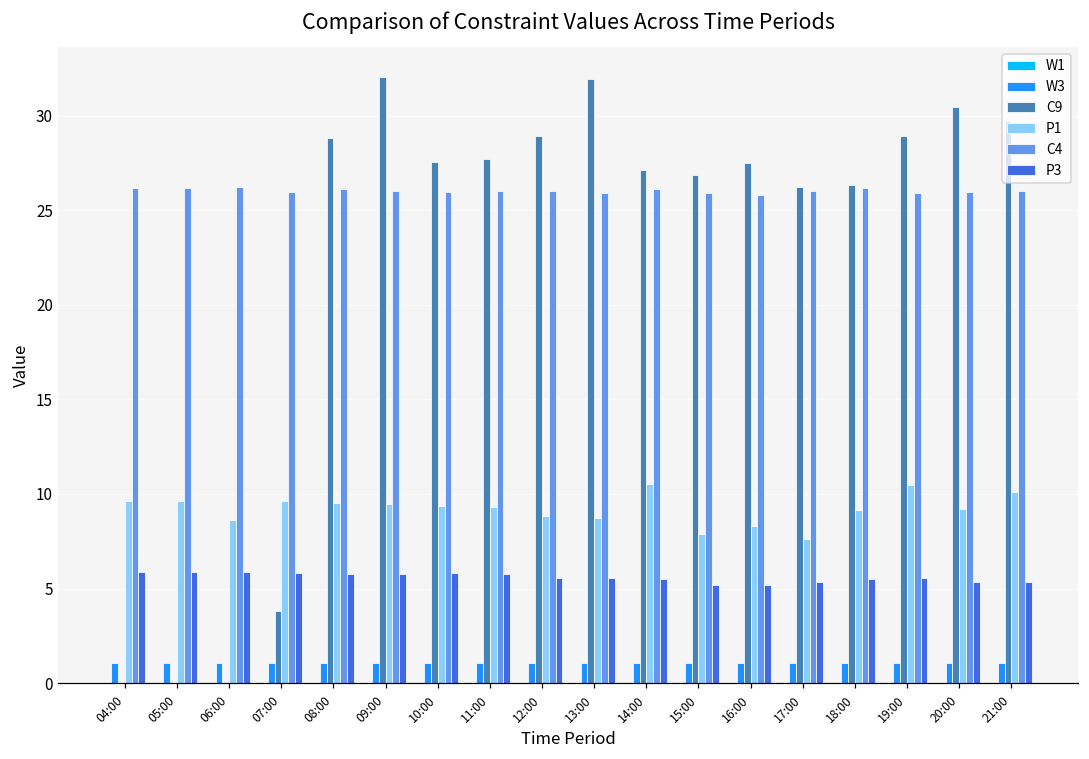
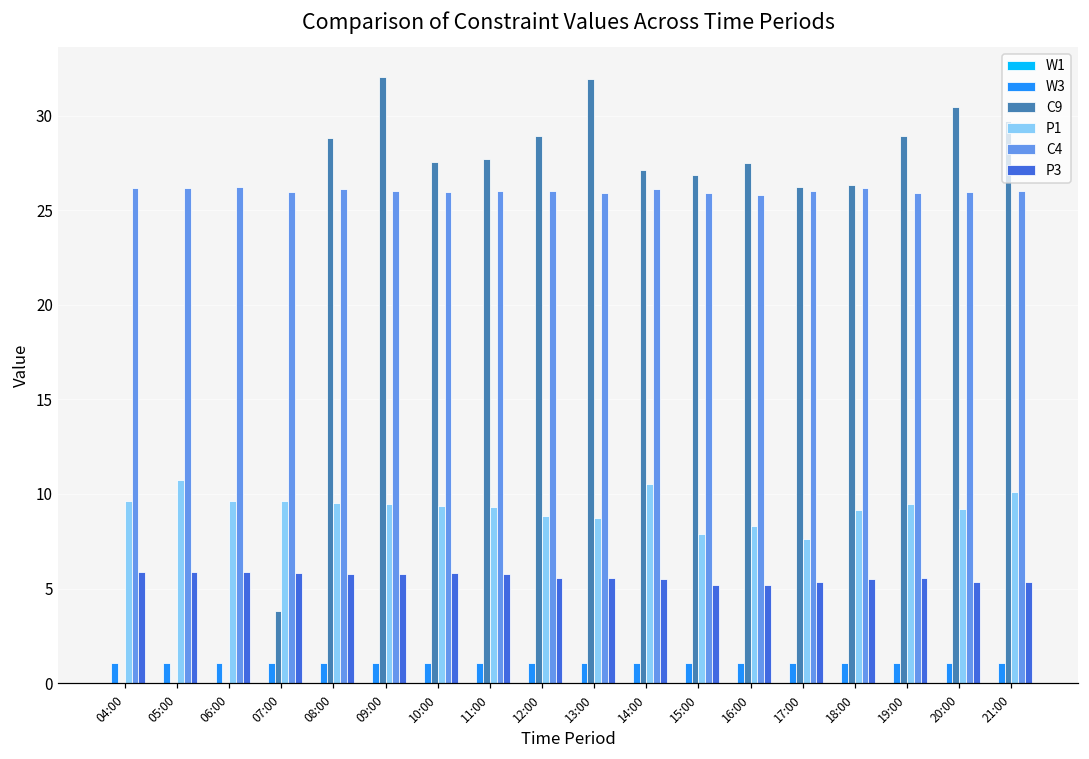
  {
    "P1": {
      "04:00": 9.6,
-     "05:00": 9.6,
-     "06:00": 8.6,
+     "05:00": 10.7,
+     "06:00": 9.6,
      "07:00": 9.6,
      "08:00": 9.5,
      "09:00": 9.5,
      "10:00": 9.4,
      "11:00": 9.3,
      "12:00": 8.8,
      "13:00": 8.8,
      "14:00": 10.5,
      "15:00": 7.9,
      "16:00": 8.3,
      "17:00": 7.6,
      "18:00": 9.1,
-     "19:00": 10.5,
+     "19:00": 9.4,
      "20:00": 9.2,
      "21:00": 10.1
    }
  }
